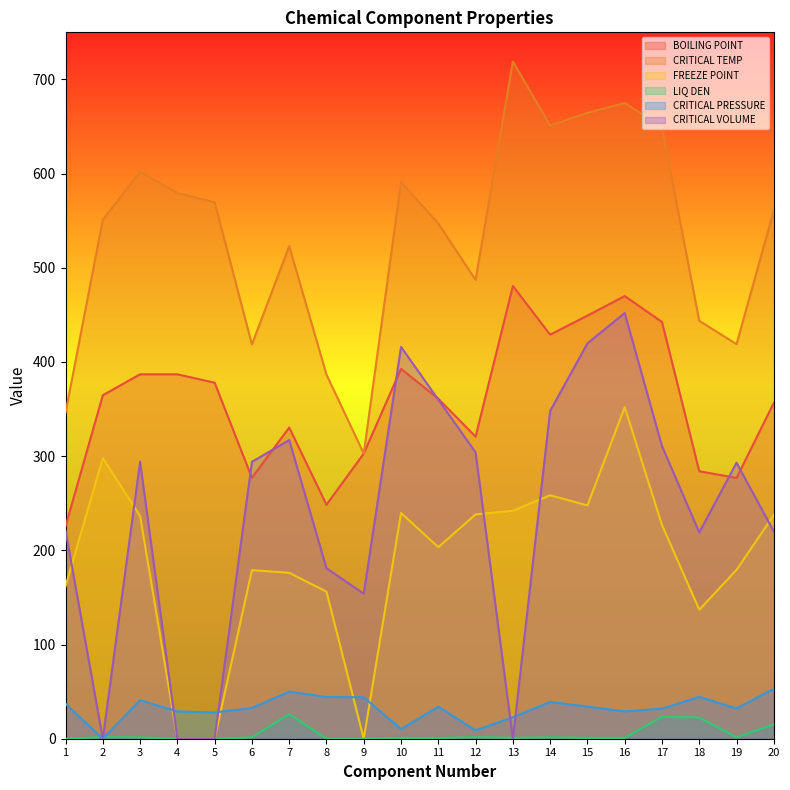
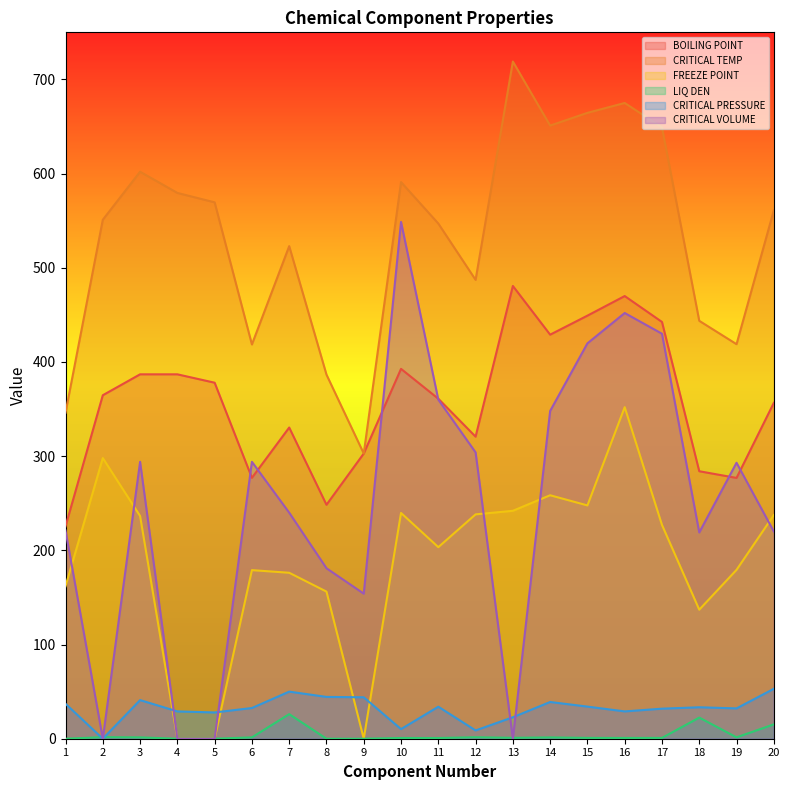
  {
    "LIQ DEN": {
      "1": 0,
      "3": 0,
      "6": 0,
      "7": 30,
      "8": 0,
      "10": 0,
      "11": 0,
      "12": 0,
      "14": 0,
      "15": 0,
      "16": 0,
-     "17": 20,
+     "17": 0,
      "18": 20,
      "19": 0,
      "20": 20
    },
    "CRITICAL PRESSURE": {
      "1": 40,
      "3": 40,
      "4": 30,
      "5": 30,
      "6": 30,
      "7": 50,
      "8": 40,
      "9": 40,
      "10": 10,
      "11": 30,
      "12": 10,
      "13": 20,
      "14": 40,
      "15": 30,
      "16": 30,
      "17": 30,
-     "18": 40,
+     "18": 30,
      "19": 30,
      "20": 50
    },
    "CRITICAL VOLUME": {
      "1": 220,
      "3": 290,
      "6": 290,
-     "7": 320,
+     "7": 240,
      "8": 180,
      "9": 150,
-     "10": 420,
+     "10": 550,
      "12": 300,
      "14": 350,
      "15": 420,
      "16": 450,
-     "17": 310,
+     "17": 430,
      "18": 220,
      "19": 290,
      "20": 220
    }
  }
